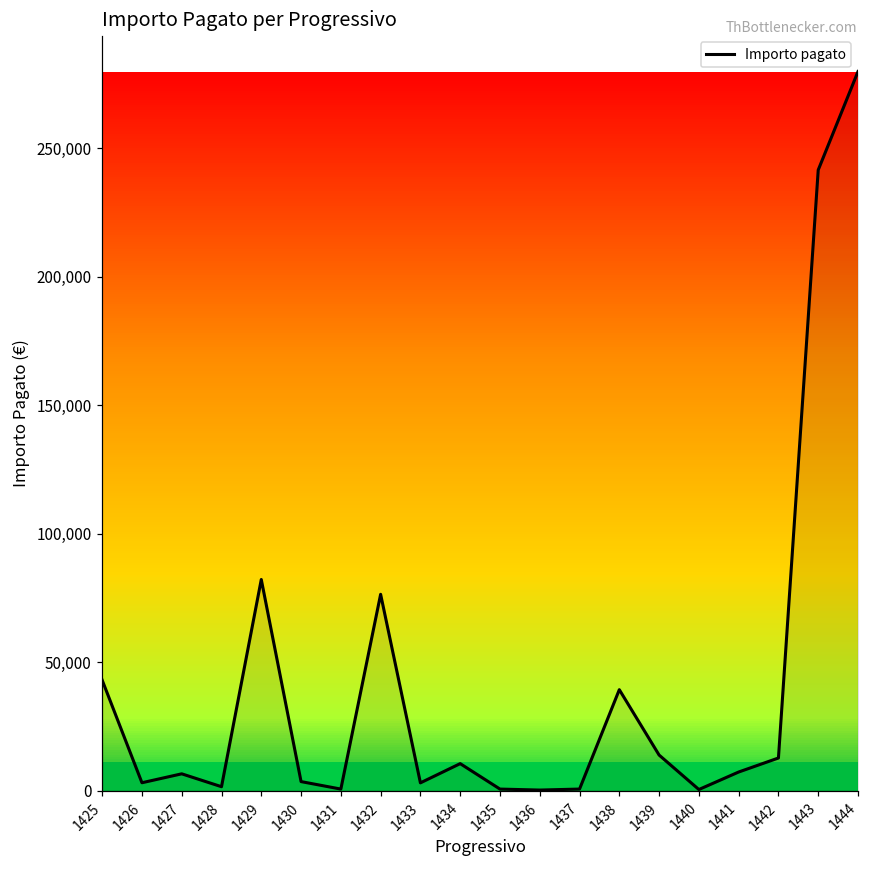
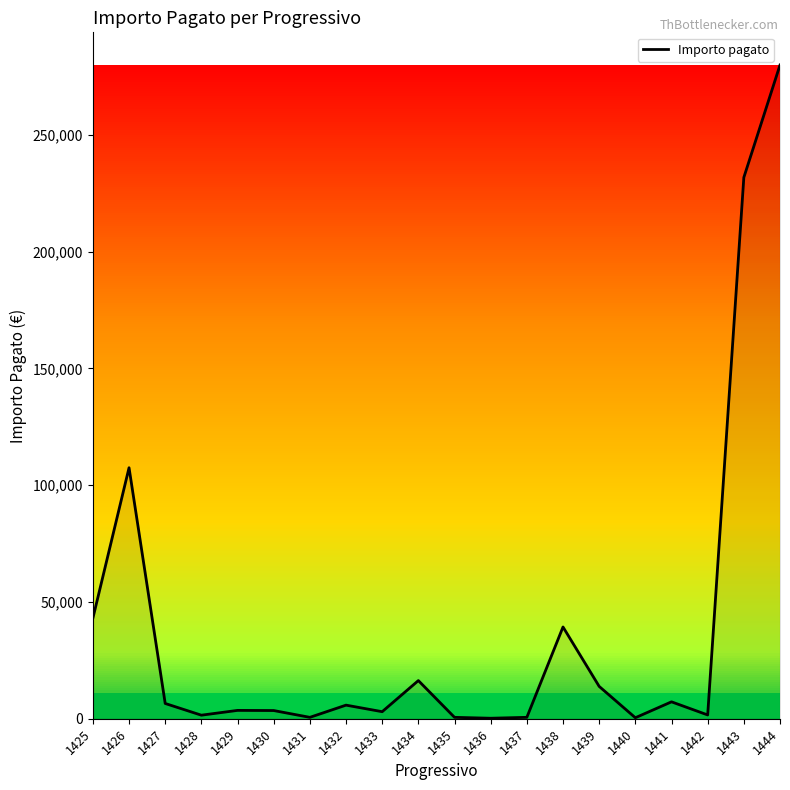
  {
    "1425": "43,000",
-   "1426": "3,000",
+   "1426": "107,000",
    "1427": "7,000",
    "1428": "2,000",
-   "1429": "82,000",
+   "1429": "4,000",
    "1430": "4,000",
    "1431": "1,000",
-   "1432": "76,000",
+   "1432": "6,000",
    "1433": "3,000",
-   "1434": "11,000",
+   "1434": "16,000",
    "1435": "1,000",
    "1436": "0",
    "1437": "1,000",
    "1438": "39,000",
    "1439": "14,000",
    "1440": "0",
    "1441": "7,000",
-   "1442": "13,000",
-   "1443": "242,000",
+   "1442": "2,000",
+   "1443": "232,000",
    "1444": "280,000"
  }
